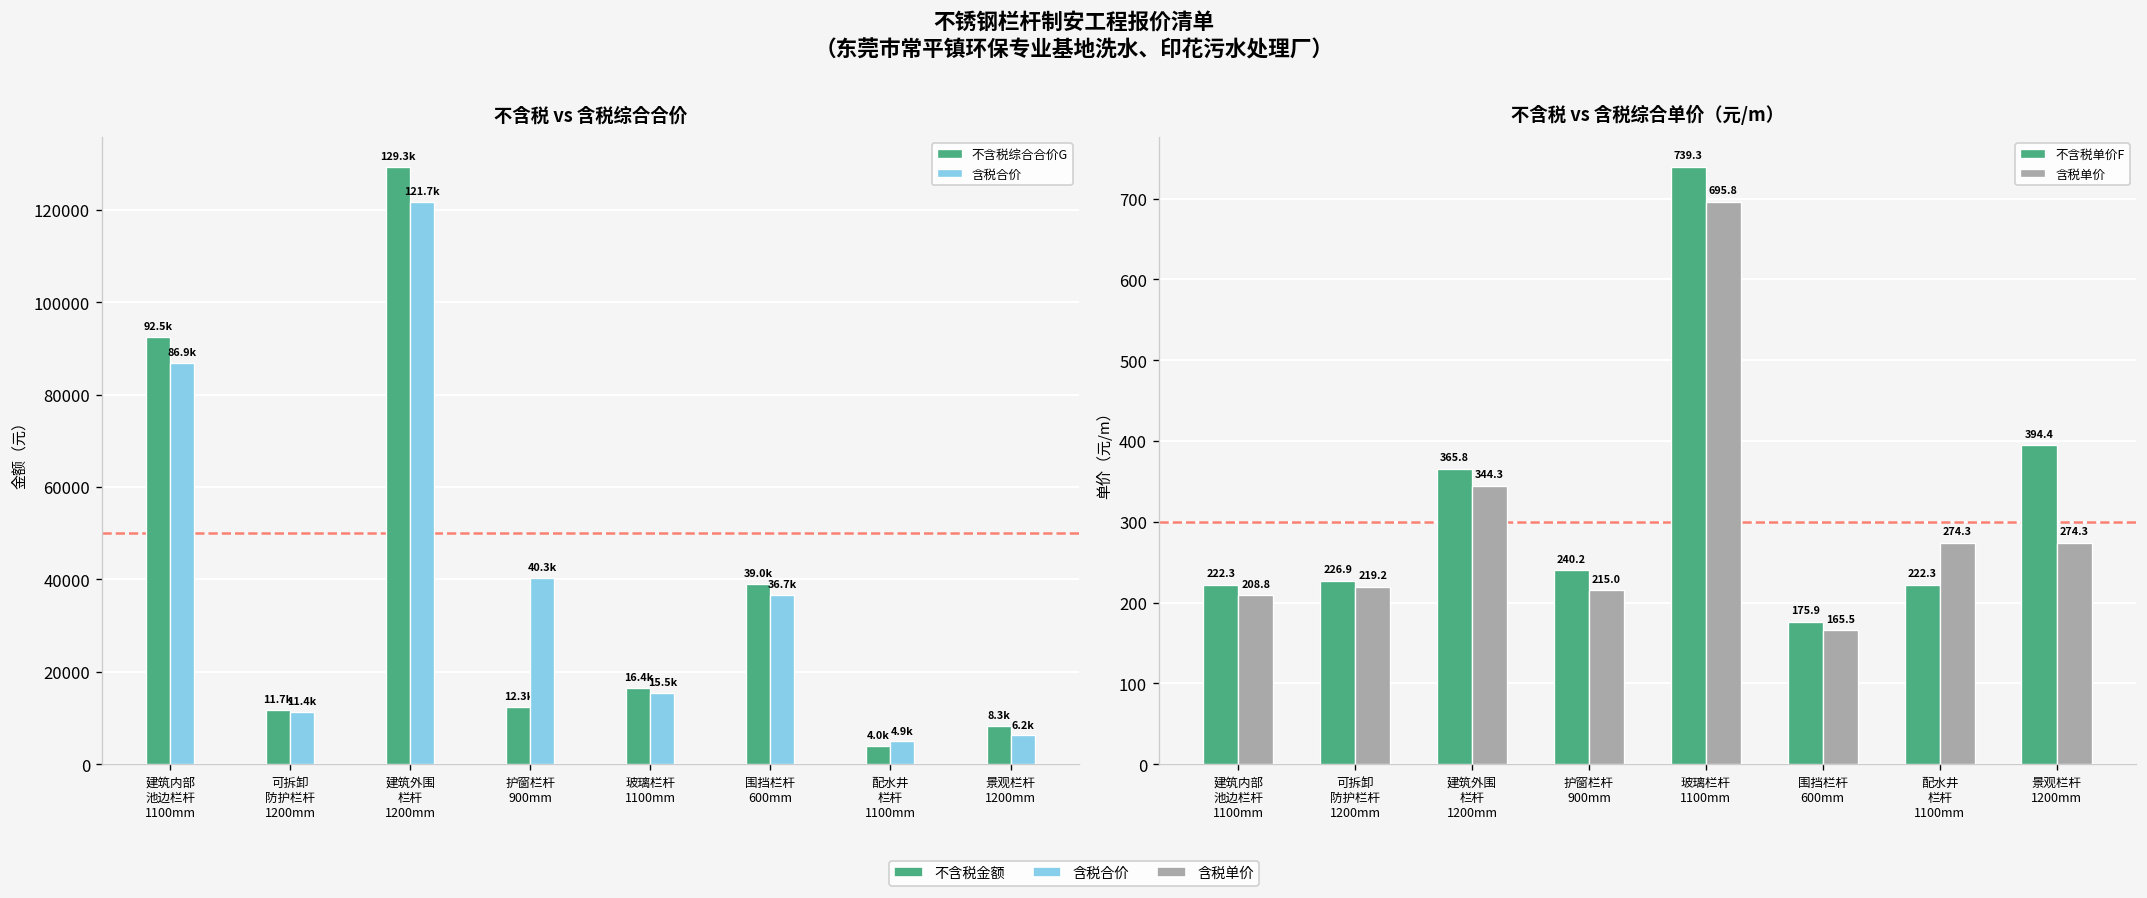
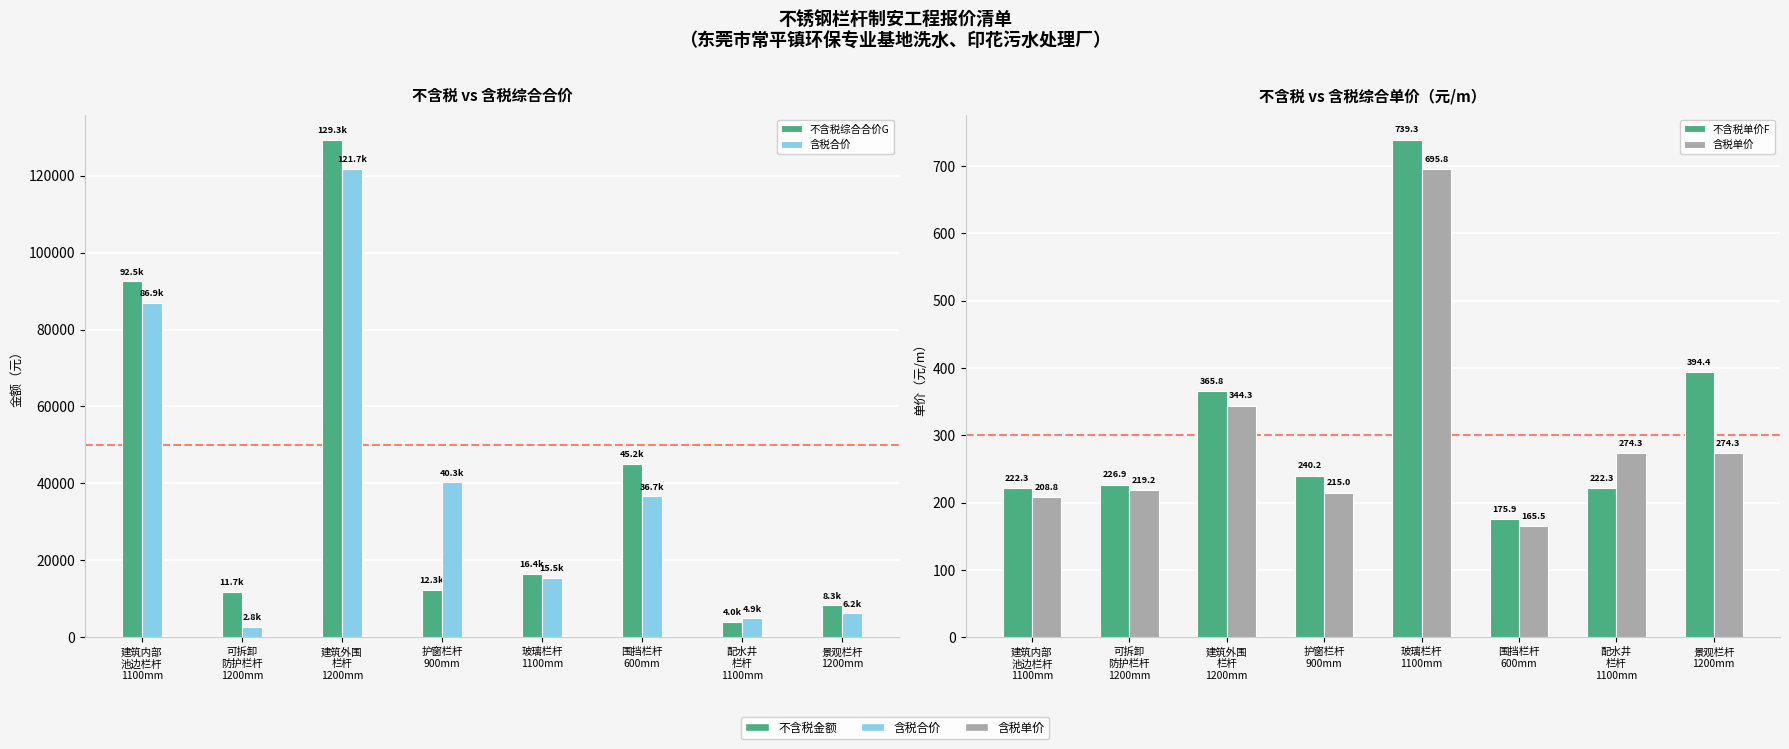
  {
    "不含税 vs 含税综合合价": {
      "不含税综合合价G": {
        "建筑内部 池边栏杆 1100mm": "92.5k",
        "可拆卸 防护栏杆 1200mm": "11.7k",
        "建筑外围 栏杆 1200mm": "129.3k",
        "护窗栏杆 900mm": "12.3k",
        "玻璃栏杆 1100mm": "16.4k",
-       "围挡栏杆 600mm": "39.0k",
+       "围挡栏杆 600mm": "45.2k",
        "配水井 栏杆 1100mm": "4.0k",
        "景观栏杆 1200mm": "8.3k"
      },
      "含税合价": {
        "建筑内部 池边栏杆 1100mm": "86.9k",
-       "可拆卸 防护栏杆 1200mm": "11.4k",
+       "可拆卸 防护栏杆 1200mm": "2.8k",
        "建筑外围 栏杆 1200mm": "121.7k",
        "护窗栏杆 900mm": "40.3k",
        "玻璃栏杆 1100mm": "15.5k",
        "围挡栏杆 600mm": "36.7k",
        "配水井 栏杆 1100mm": "4.9k",
        "景观栏杆 1200mm": "6.2k"
      }
    },
    "不含税 vs 含税综合单价（元/m）": {
      "不含税单价F": {
        "建筑内部 池边栏杆 1100mm": "222.3",
        "可拆卸 防护栏杆 1200mm": "226.9",
        "建筑外围 栏杆 1200mm": "365.8",
        "护窗栏杆 900mm": "240.2",
        "玻璃栏杆 1100mm": "739.3",
        "围挡栏杆 600mm": "175.9",
        "配水井 栏杆 1100mm": "222.3",
        "景观栏杆 1200mm": "394.4"
      },
      "含税单价": {
        "建筑内部 池边栏杆 1100mm": "208.8",
        "可拆卸 防护栏杆 1200mm": "219.2",
        "建筑外围 栏杆 1200mm": "344.3",
        "护窗栏杆 900mm": "215.0",
        "玻璃栏杆 1100mm": "695.8",
        "围挡栏杆 600mm": "165.5",
        "配水井 栏杆 1100mm": "274.3",
        "景观栏杆 1200mm": "274.3"
      }
    }
  }
